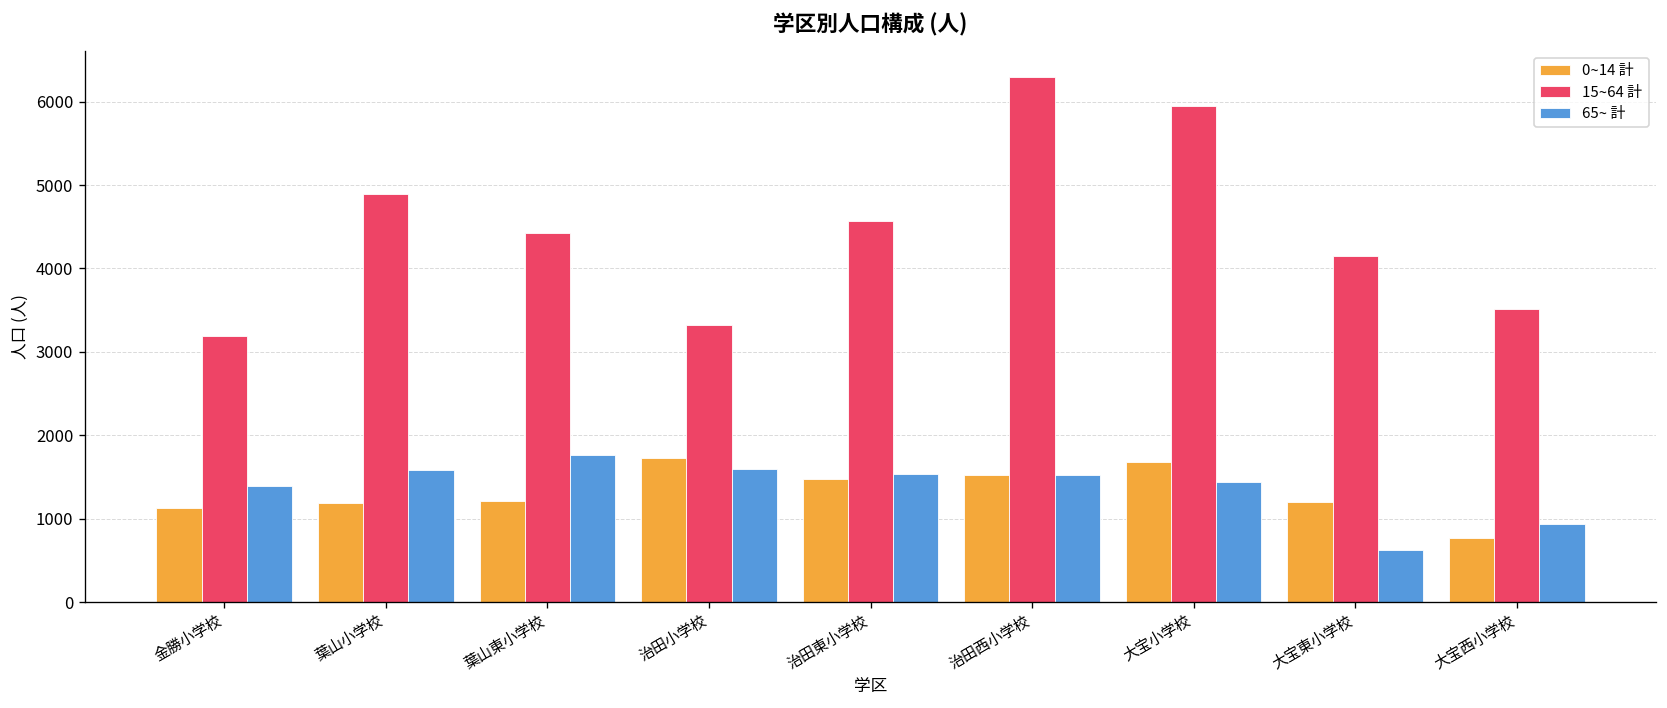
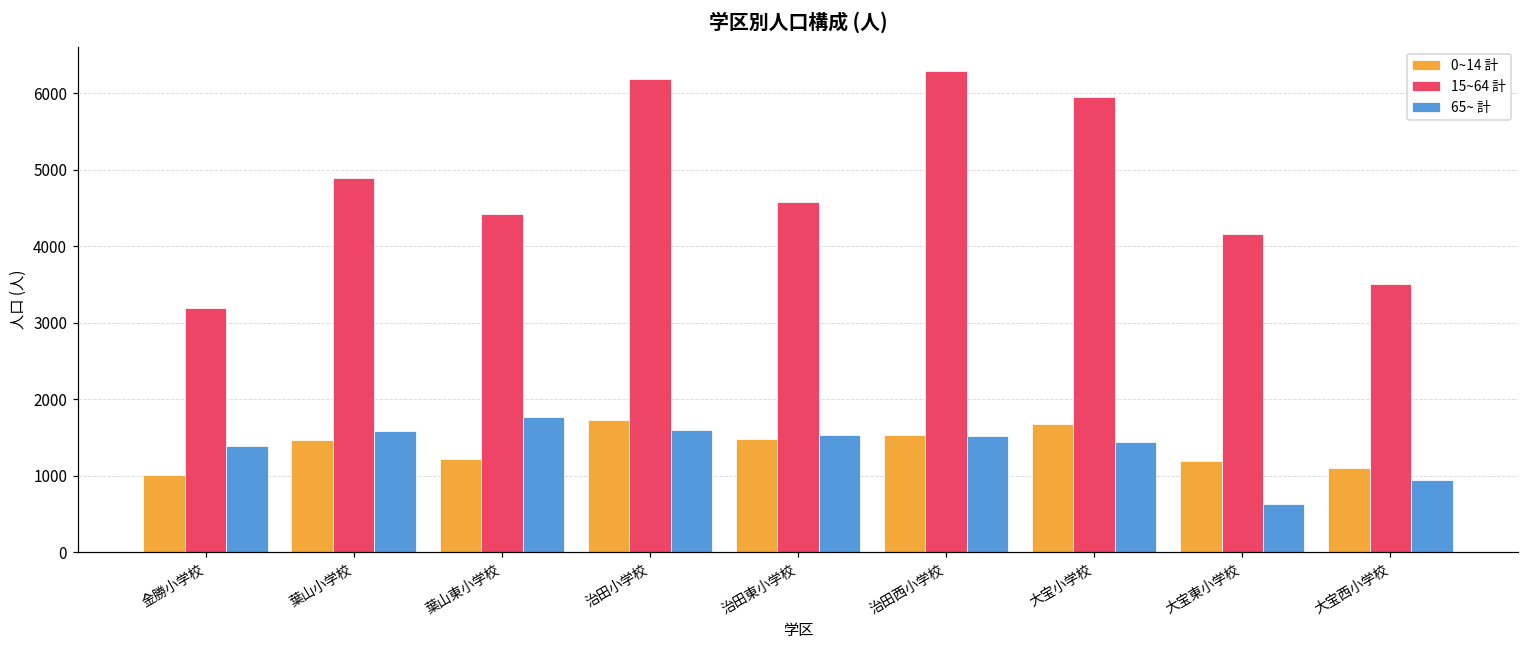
  {
    "0~14 計": {
-     "金勝小学校": 1100,
-     "葉山小学校": 1200,
+     "金勝小学校": 1000,
+     "葉山小学校": 1500,
      "葉山東小学校": 1200,
      "治田小学校": 1700,
      "治田東小学校": 1500,
      "治田西小学校": 1500,
      "大宝小学校": 1700,
      "大宝東小学校": 1200,
-     "大宝西小学校": 800
+     "大宝西小学校": 1100
    },
    "15~64 計": {
      "金勝小学校": 3200,
      "葉山小学校": 4900,
      "葉山東小学校": 4400,
-     "治田小学校": 3300,
+     "治田小学校": 6200,
      "治田東小学校": 4600,
      "治田西小学校": 6300,
      "大宝小学校": 5900,
      "大宝東小学校": 4200,
      "大宝西小学校": 3500
    },
    "65~ 計": {
      "金勝小学校": 1400,
      "葉山小学校": 1600,
      "葉山東小学校": 1800,
      "治田小学校": 1600,
      "治田東小学校": 1500,
      "治田西小学校": 1500,
      "大宝小学校": 1400,
      "大宝東小学校": 600,
      "大宝西小学校": 900
    }
  }
